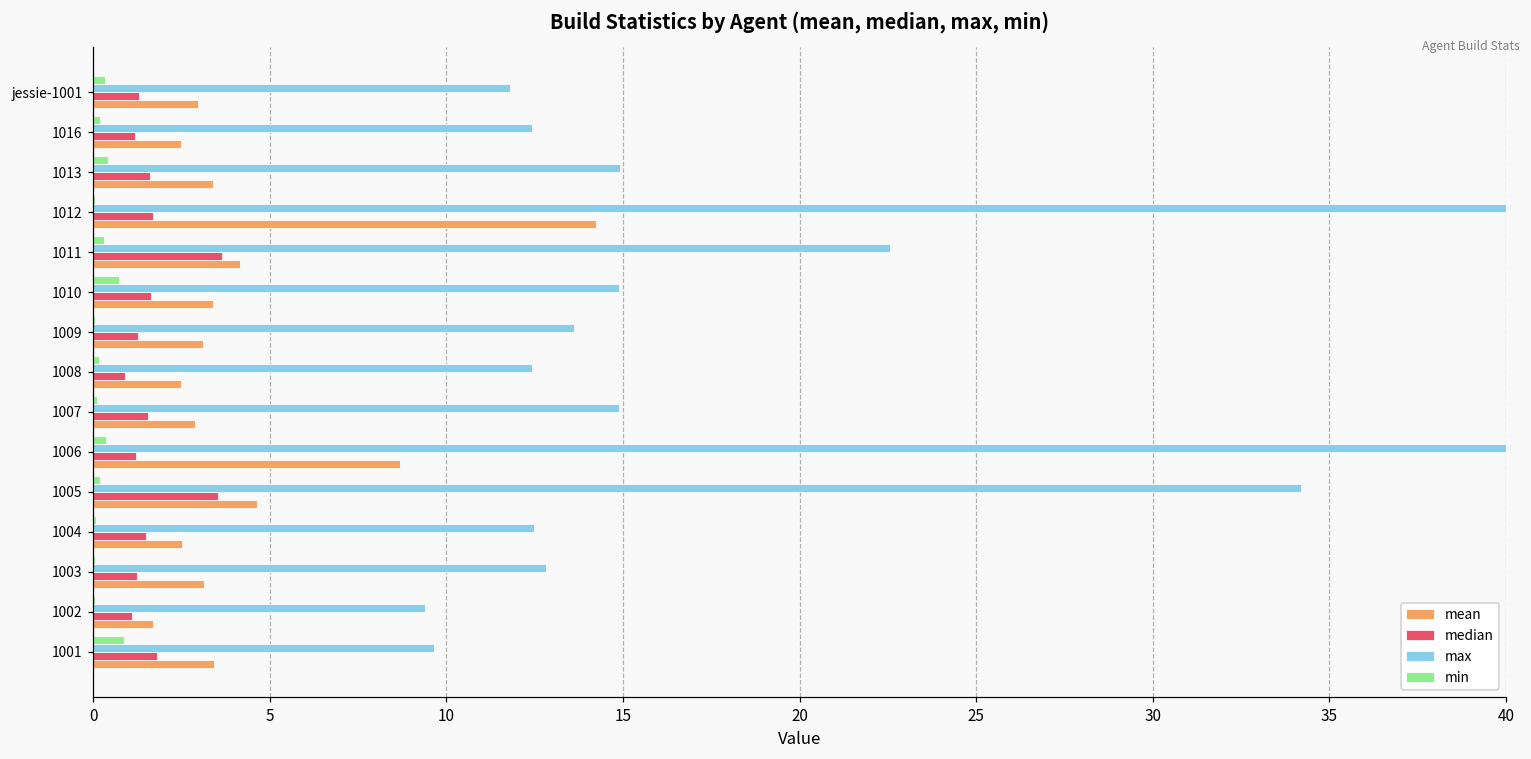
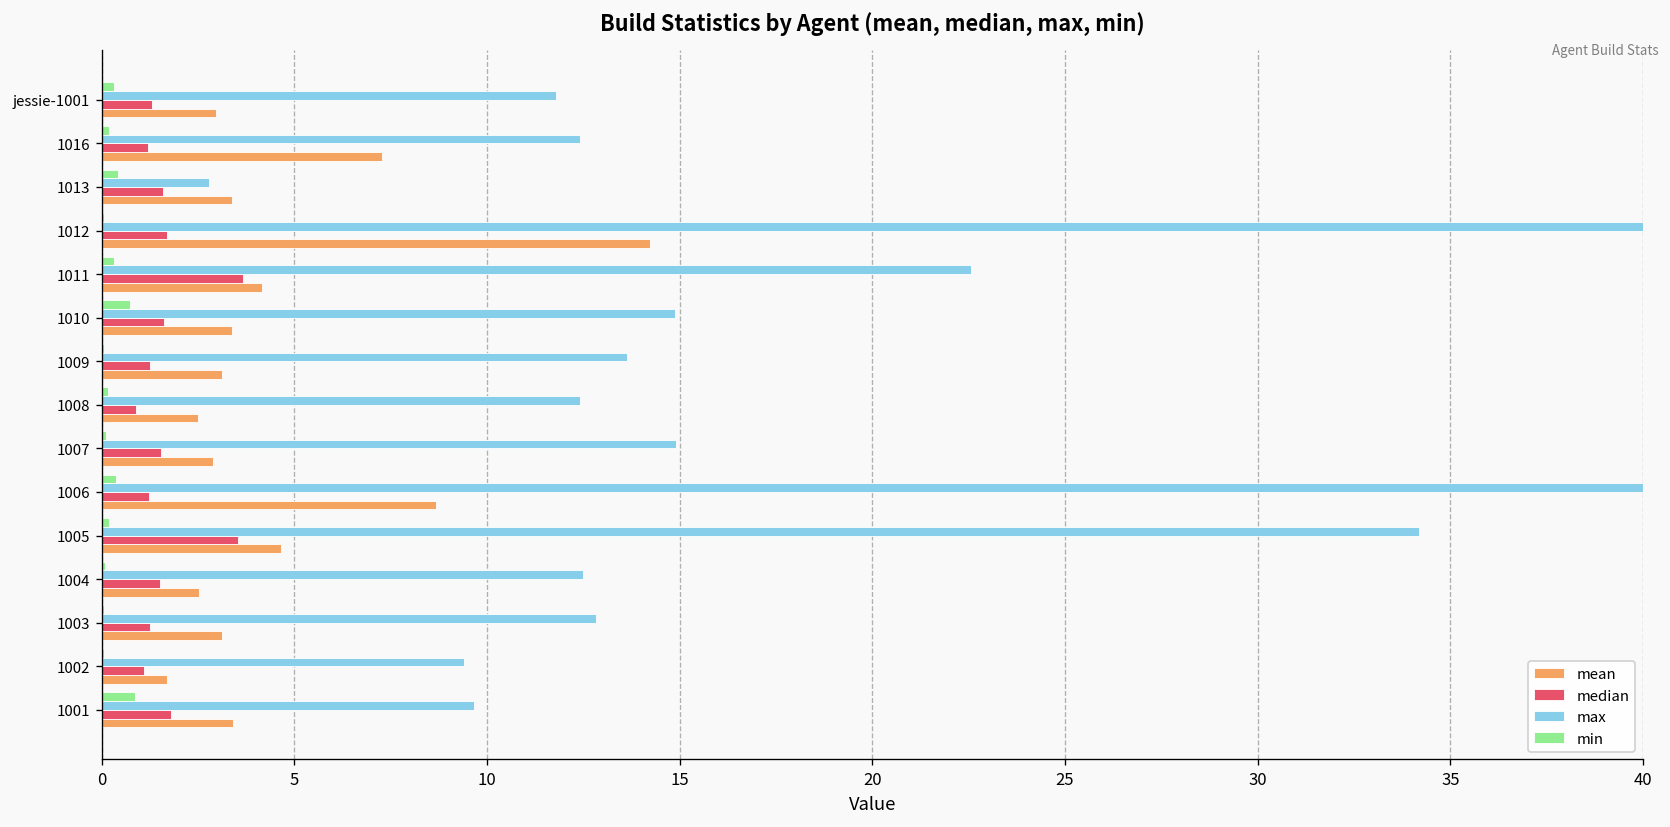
  {
    "mean": {
      "jessie-1001": 3.0,
-     "1016": 2.5,
+     "1016": 7.3,
      "1013": 3.4,
      "1012": 14.2,
      "1011": 4.2,
      "1010": 3.4,
      "1009": 3.1,
      "1008": 2.5,
      "1007": 2.9,
      "1006": 8.7,
      "1005": 4.7,
      "1004": 2.5,
      "1003": 3.1,
      "1002": 1.7,
      "1001": 3.4
    },
    "median": {
      "jessie-1001": 1.3,
      "1016": 1.2,
      "1013": 1.6,
      "1012": 1.7,
      "1011": 3.7,
      "1010": 1.6,
      "1009": 1.3,
      "1008": 0.9,
      "1007": 1.5,
      "1006": 1.2,
      "1005": 3.5,
      "1004": 1.5,
      "1003": 1.2,
      "1002": 1.1,
      "1001": 1.8
    },
    "max": {
      "jessie-1001": 11.8,
      "1016": 12.4,
-     "1013": 14.9,
+     "1013": 2.8,
      "1011": 22.6,
      "1010": 14.9,
      "1009": 13.6,
      "1008": 12.4,
      "1007": 14.9,
      "1005": 34.2,
      "1004": 12.5,
      "1003": 12.8,
      "1002": 9.4,
      "1001": 9.7
    },
    "min": {
      "jessie-1001": 0.3,
      "1016": 0.2,
      "1013": 0.4,
      "1011": 0.3,
      "1010": 0.7,
      "1008": 0.2,
      "1007": 0.1,
      "1006": 0.4,
      "1005": 0.2,
      "1004": 0.1,
      "1001": 0.9
    }
  }
